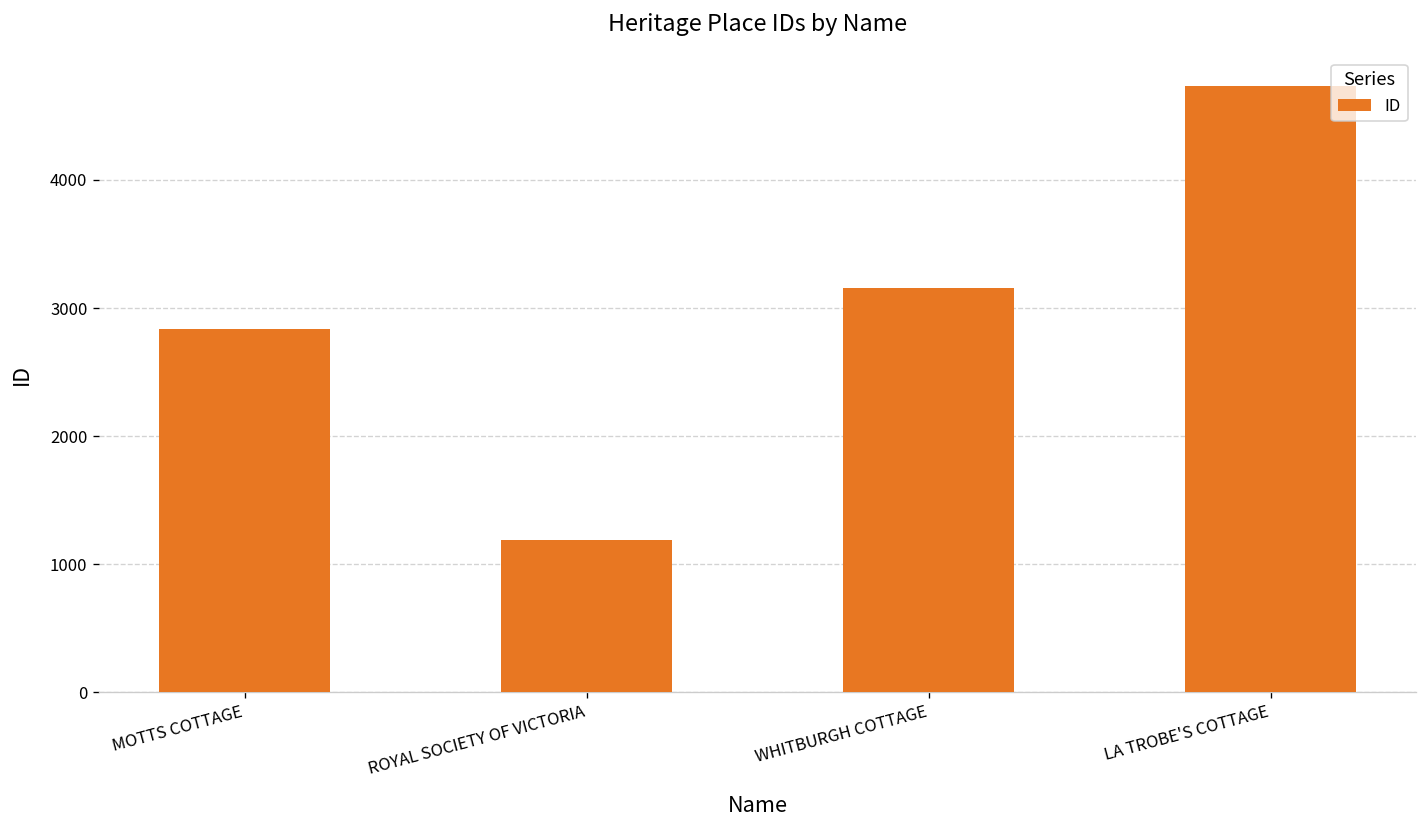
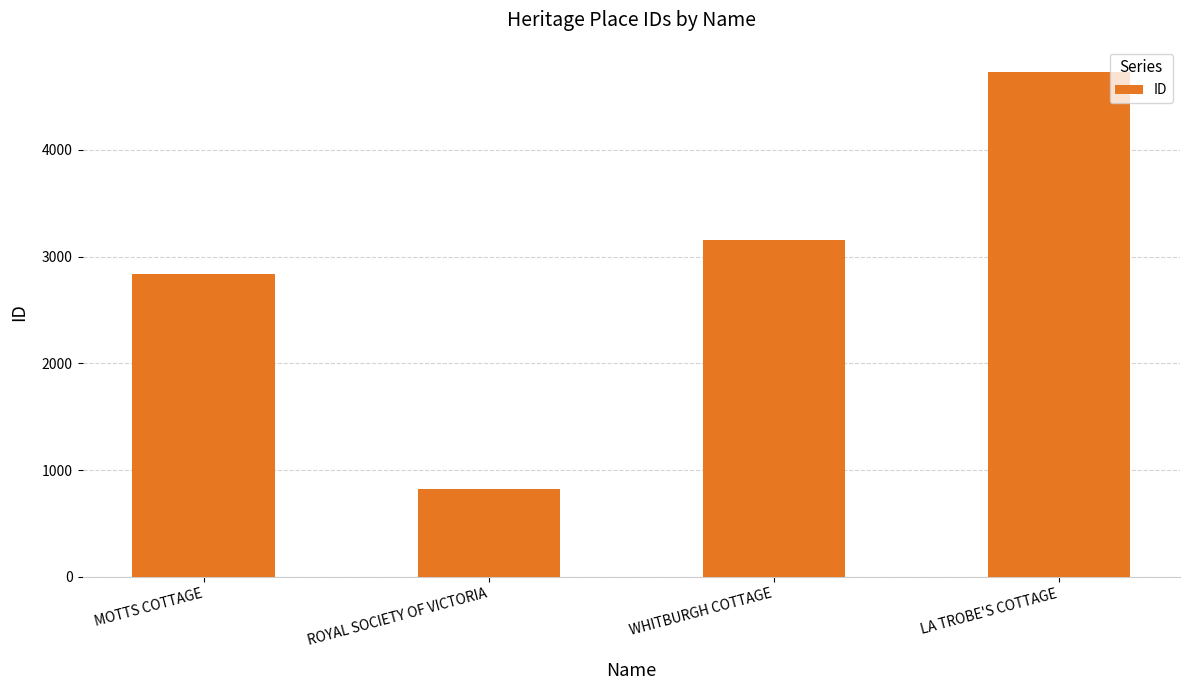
  {
    "MOTTS COTTAGE": 2840,
-   "ROYAL SOCIETY OF VICTORIA": 1190,
+   "ROYAL SOCIETY OF VICTORIA": 820,
    "WHITBURGH COTTAGE": 3160,
    "LA TROBE'S COTTAGE": 4730
  }
